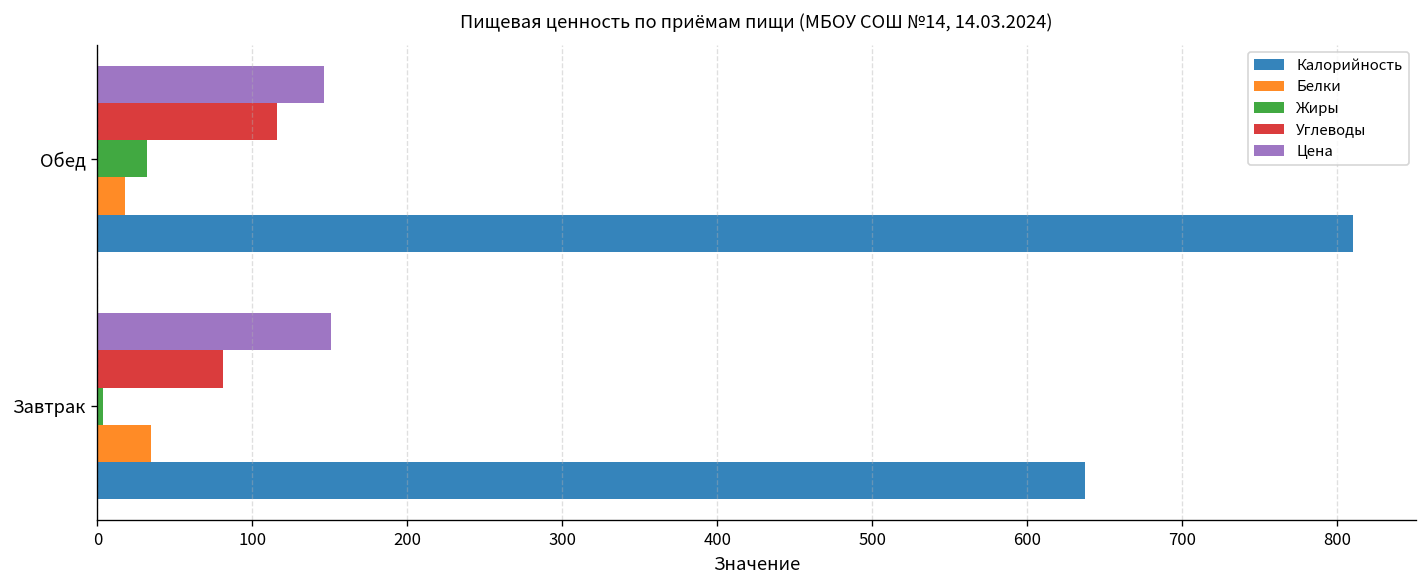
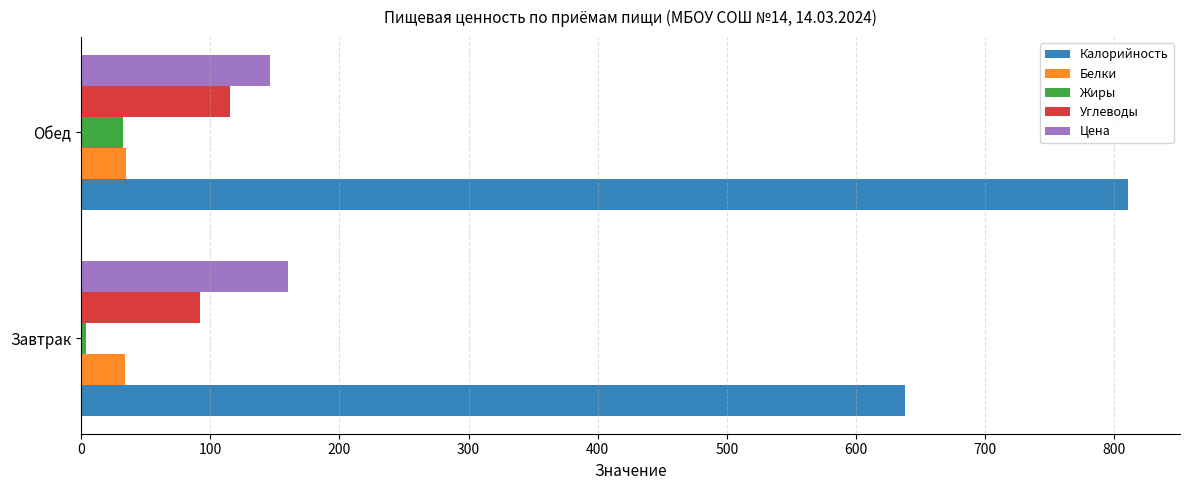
  {
    "Калорийность": {
      "Обед": 810,
      "Завтрак": 637
    },
    "Белки": {
-     "Обед": 18,
+     "Обед": 35,
      "Завтрак": 34
    },
    "Жиры": {
      "Обед": 32,
      "Завтрак": 4
    },
    "Углеводы": {
      "Обед": 116,
-     "Завтрак": 81
+     "Завтрак": 92
    },
    "Цена": {
      "Обед": 147,
-     "Завтрак": 151
+     "Завтрак": 160
    }
  }
